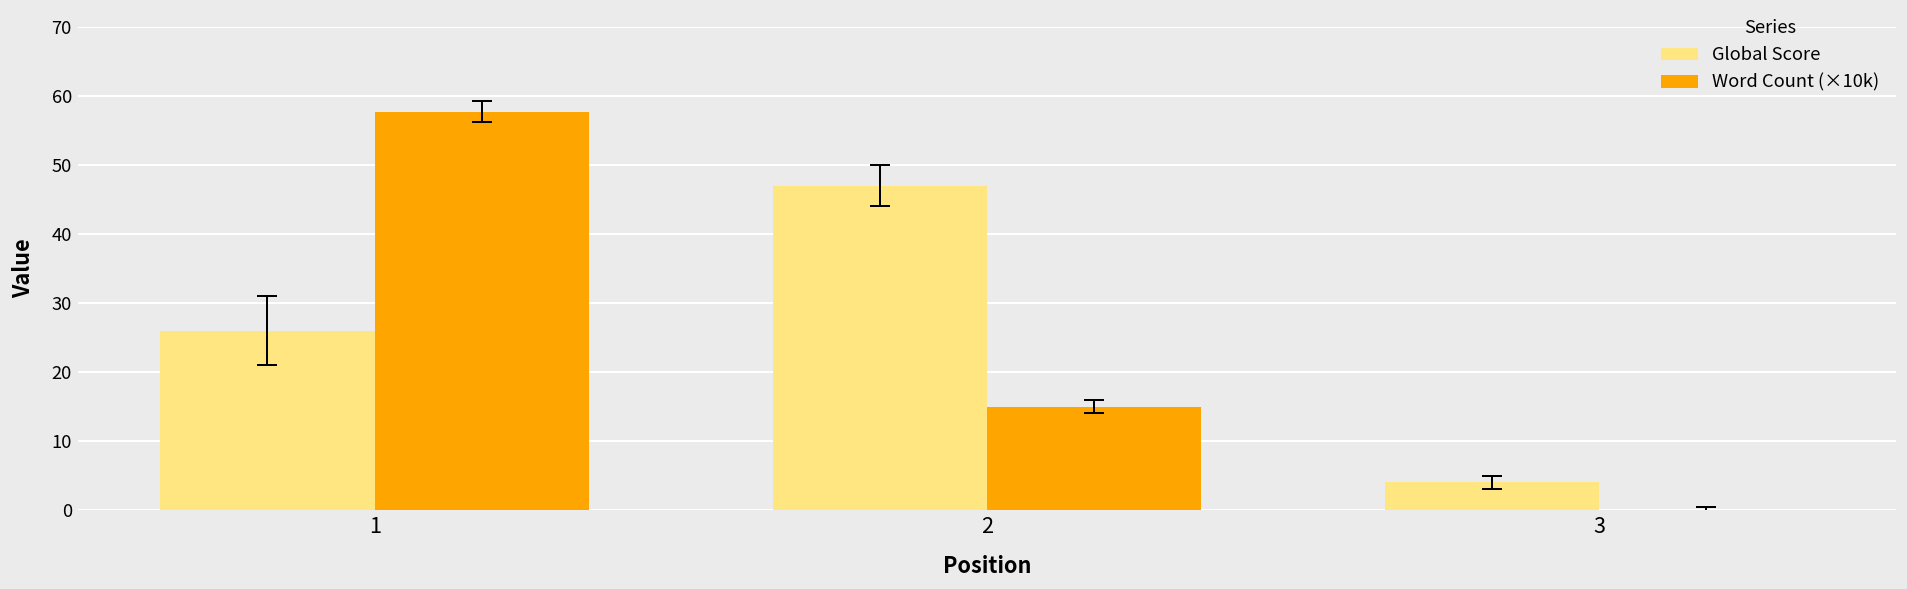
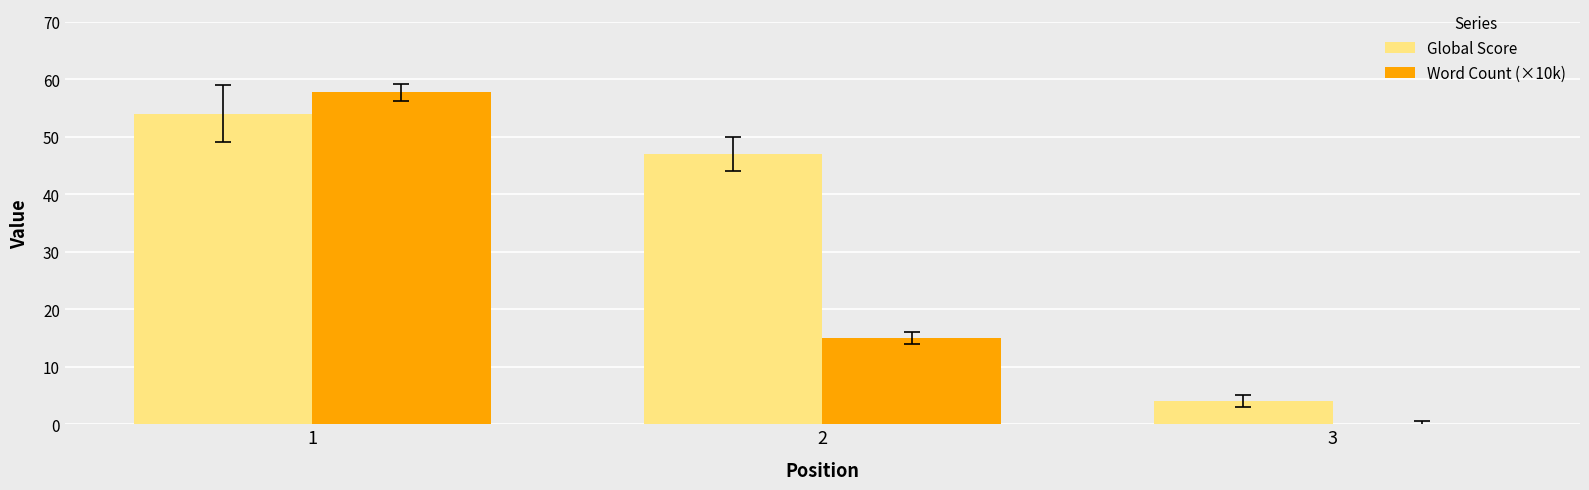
  {
    "Global Score": {
-     "1": 26,
+     "1": 54,
      "2": 47,
      "3": 4
    },
    "Word Count (×10k)": {
      "1": 58,
      "2": 15,
      "3": 0
    }
  }
